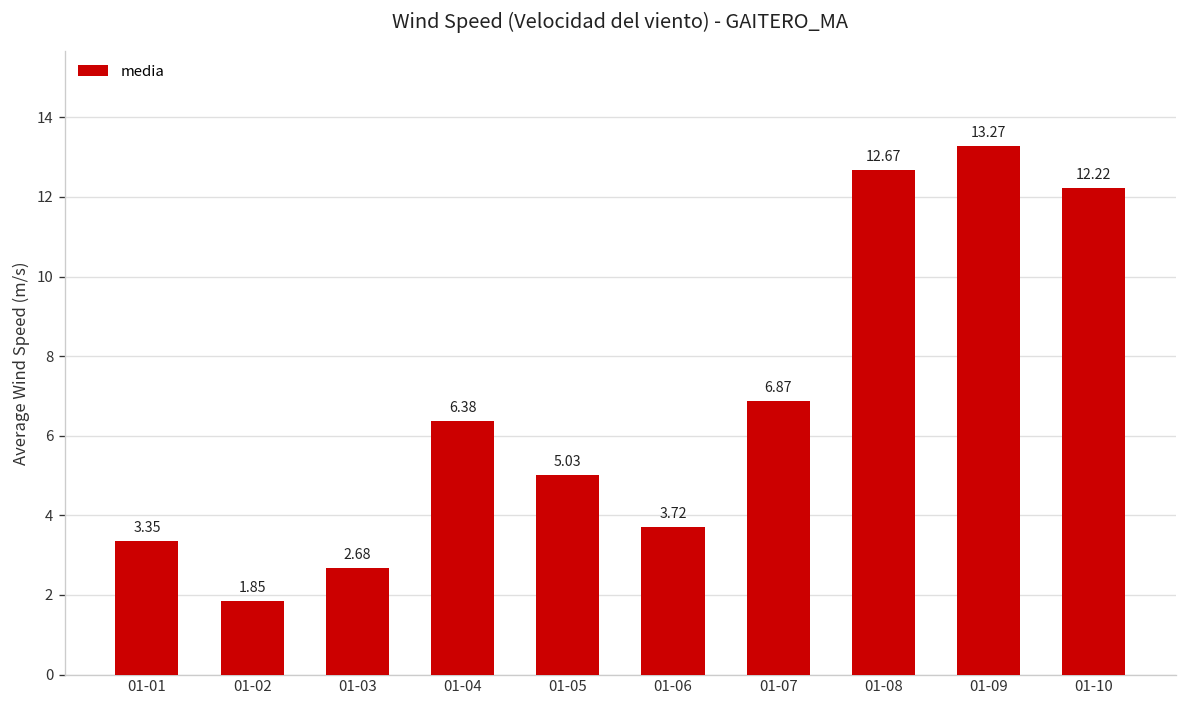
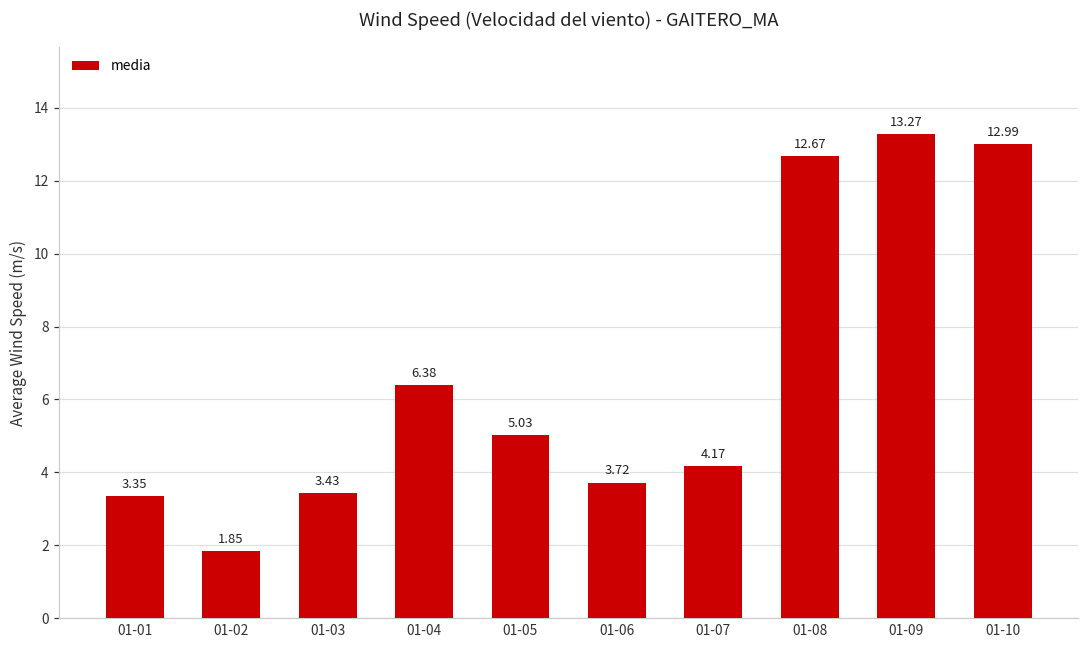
  {
    "01-01": 3.35,
    "01-02": 1.85,
-   "01-03": 2.68,
+   "01-03": 3.43,
    "01-04": 6.38,
    "01-05": 5.03,
    "01-06": 3.72,
-   "01-07": 6.87,
+   "01-07": 4.17,
    "01-08": 12.67,
    "01-09": 13.27,
-   "01-10": 12.22
+   "01-10": 12.99
  }
